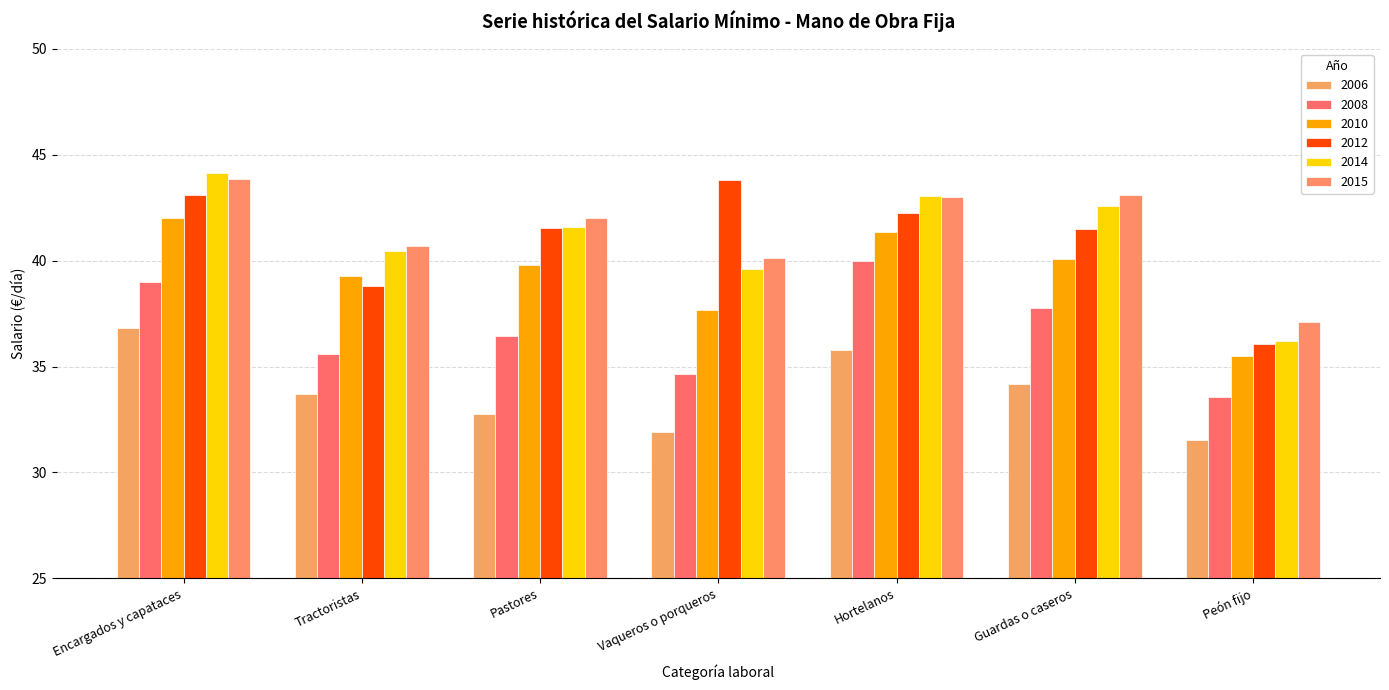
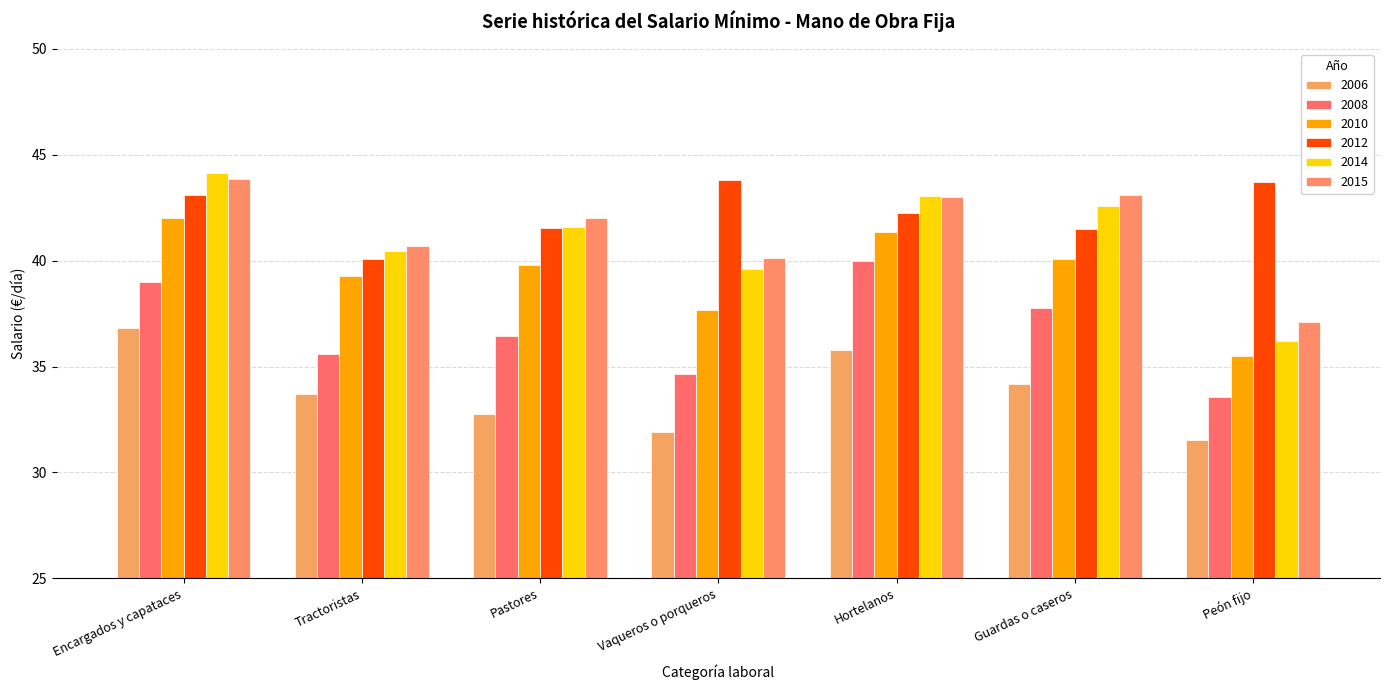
  {
    "2012": {
      "Encargados y capataces": 43.1,
-     "Tractoristas": 38.8,
+     "Tractoristas": 40.1,
      "Pastores": 41.5,
      "Vaqueros o porqueros": 43.8,
      "Hortelanos": 42.2,
      "Guardas o caseros": 41.5,
-     "Peón fijo": 36.1
+     "Peón fijo": 43.7
    }
  }
